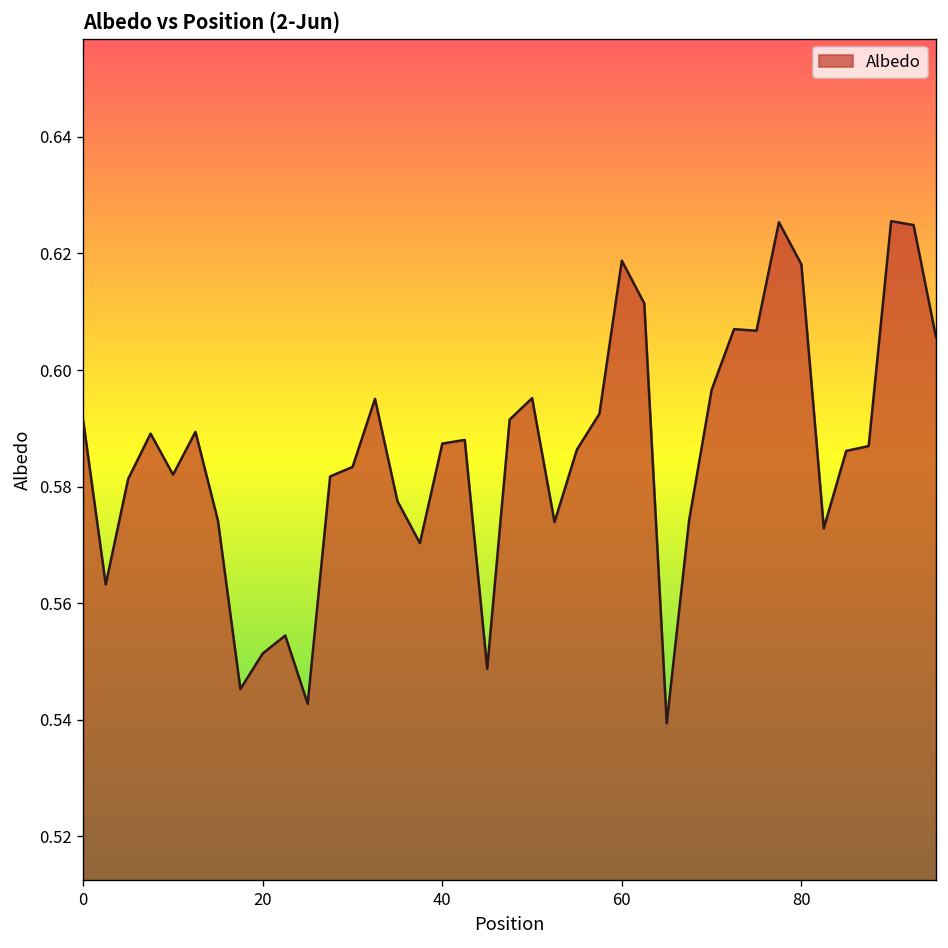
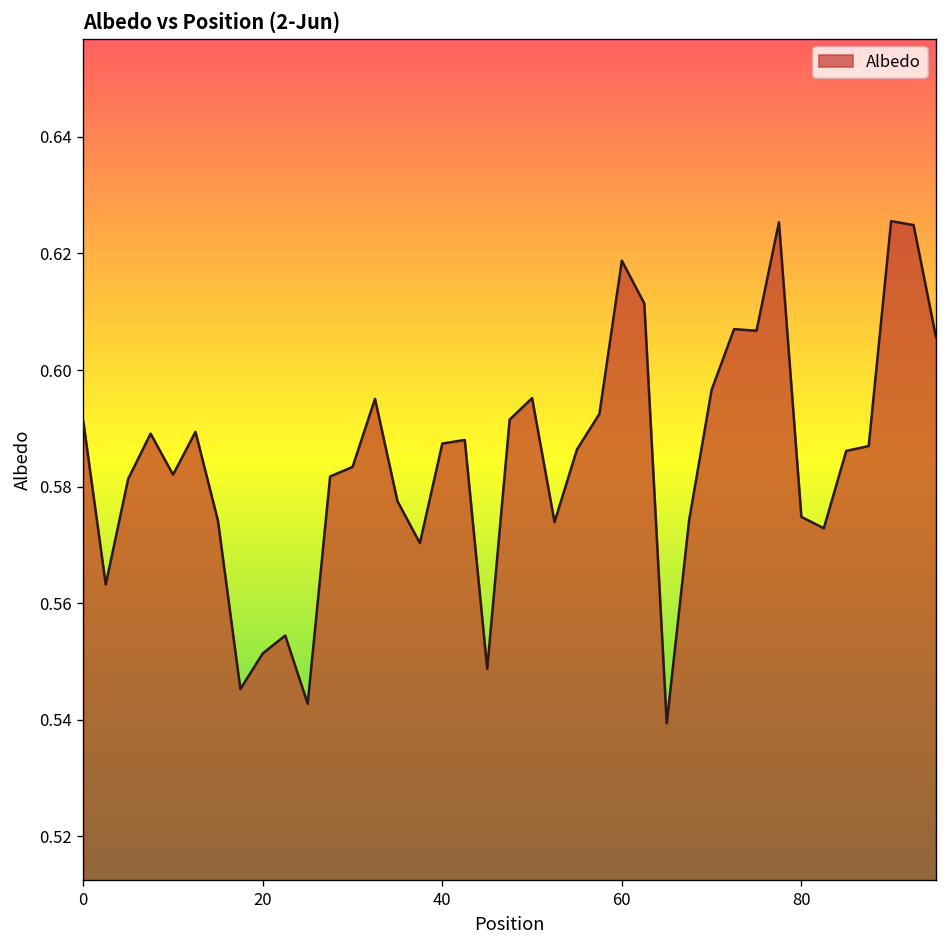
  {
    "0": 0.591,
    "20": 0.551,
    "40": 0.587,
    "60": 0.619,
-   "80": 0.618
+   "80": 0.575
  }
